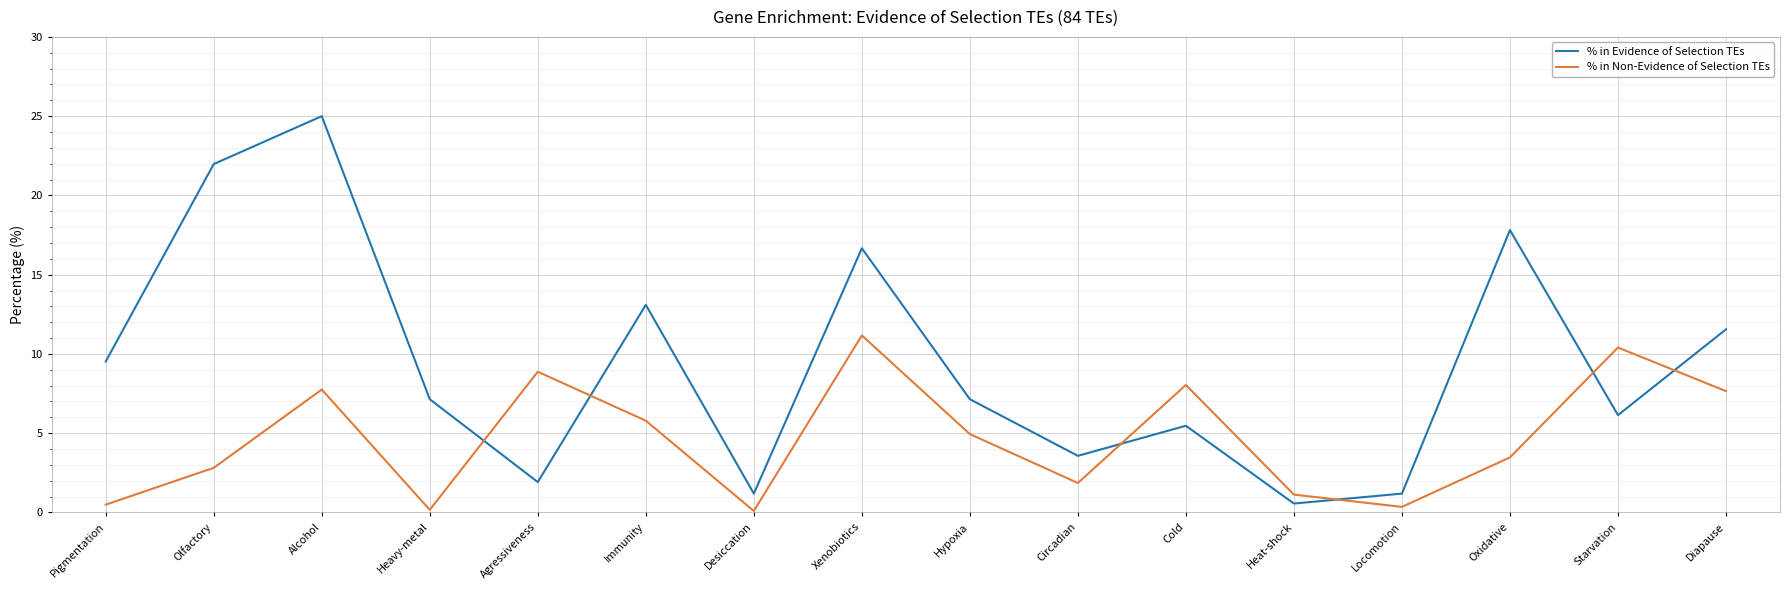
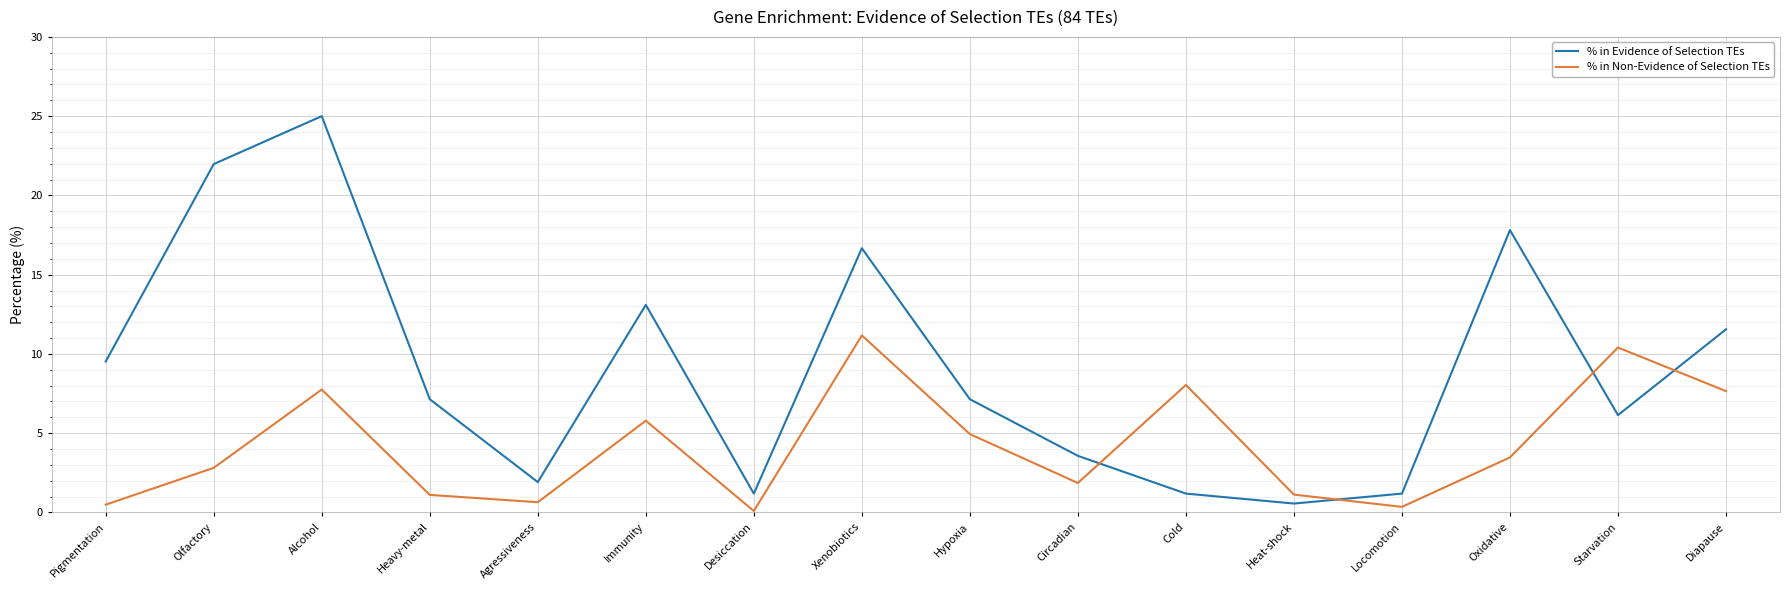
  {
    "% in Evidence of Selection TEs": {
      "Pigmentation": 9.5,
      "Olfactory": 22.0,
      "Alcohol": 25.0,
      "Heavy-metal": 7.1,
      "Agressiveness": 1.9,
      "Immunity": 13.1,
      "Desiccation": 1.2,
      "Xenobiotics": 16.7,
      "Hypoxia": 7.1,
      "Circadian": 3.6,
-     "Cold": 5.5,
+     "Cold": 1.2,
      "Heat-shock": 0.6,
      "Locomotion": 1.2,
      "Oxidative": 17.8,
      "Starvation": 6.1,
      "Diapause": 11.6
    },
    "% in Non-Evidence of Selection TEs": {
      "Pigmentation": 0.5,
      "Olfactory": 2.8,
      "Alcohol": 7.8,
-     "Heavy-metal": 0.2,
-     "Agressiveness": 8.9,
+     "Heavy-metal": 1.1,
+     "Agressiveness": 0.6,
      "Immunity": 5.8,
      "Desiccation": 0.1,
      "Xenobiotics": 11.2,
      "Hypoxia": 4.9,
      "Circadian": 1.9,
      "Cold": 8.0,
      "Heat-shock": 1.1,
      "Locomotion": 0.4,
      "Oxidative": 3.5,
      "Starvation": 10.4,
      "Diapause": 7.7
    }
  }
